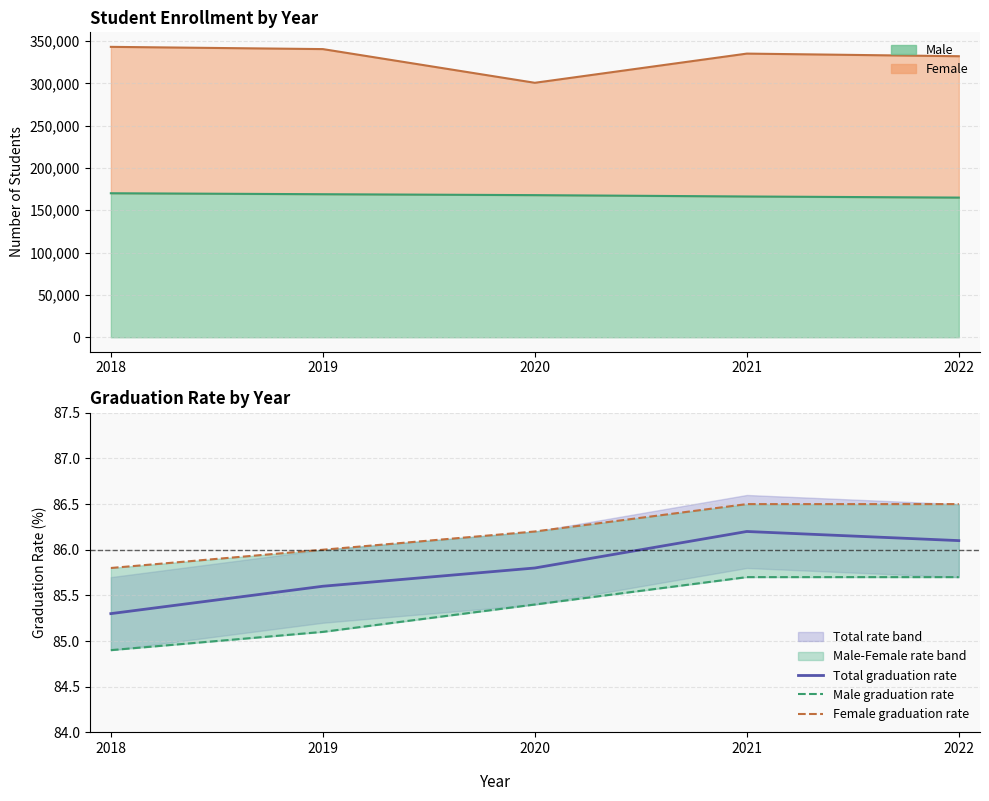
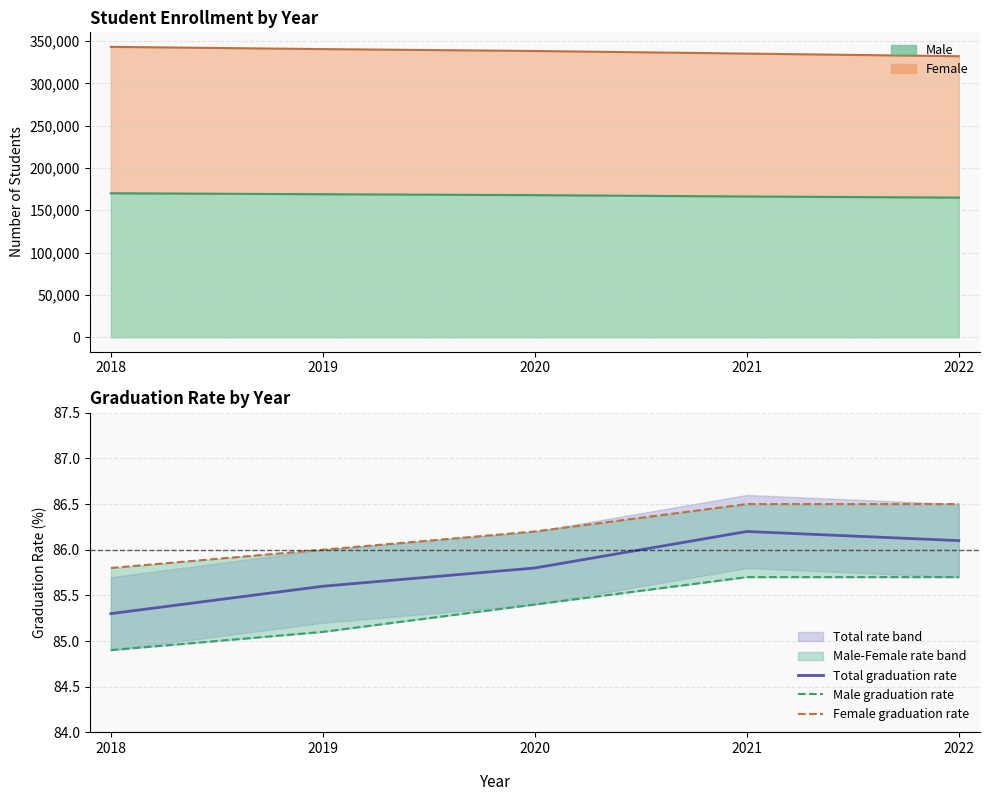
  {
    "Student Enrollment by Year": {
      "Male": {
        "2018": "170,000",
        "2019": "170,000",
        "2020": "170,000",
        "2021": "170,000",
        "2022": "170,000"
      },
      "Female": {
        "2018": "170,000",
        "2019": "170,000",
-       "2020": "130,000",
+       "2020": "170,000",
        "2021": "170,000",
        "2022": "170,000"
      }
    },
    "Graduation Rate by Year": {
      "Total graduation rate": {
        "2018": "85.3",
        "2019": "85.6",
        "2020": "85.8",
        "2021": "86.2",
        "2022": "86.1"
      },
      "Male graduation rate": {
        "2018": "84.9",
        "2019": "85.1",
        "2020": "85.4",
        "2021": "85.7",
        "2022": "85.7"
      }
    }
  }
